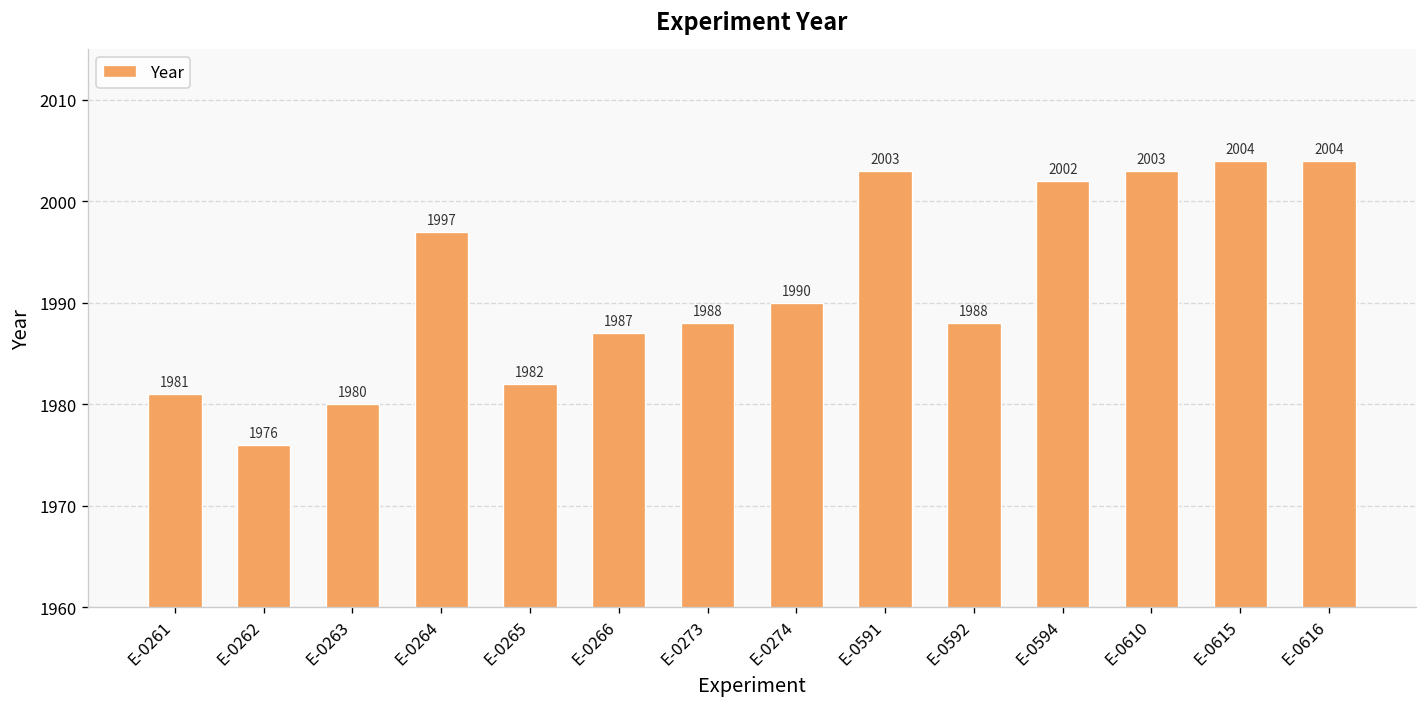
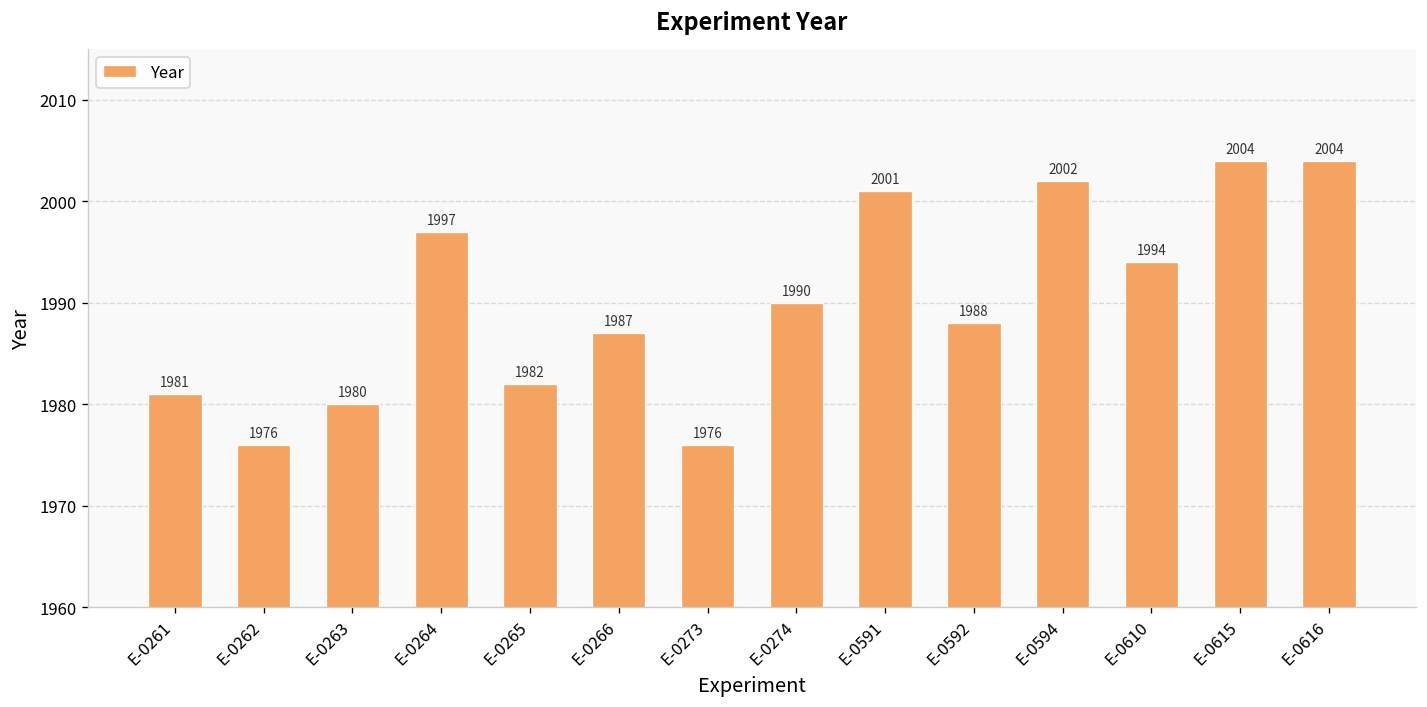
  {
    "E-0261": 1981,
    "E-0262": 1976,
    "E-0263": 1980,
    "E-0264": 1997,
    "E-0265": 1982,
    "E-0266": 1987,
-   "E-0273": 1988,
+   "E-0273": 1976,
    "E-0274": 1990,
-   "E-0591": 2003,
+   "E-0591": 2001,
    "E-0592": 1988,
    "E-0594": 2002,
-   "E-0610": 2003,
+   "E-0610": 1994,
    "E-0615": 2004,
    "E-0616": 2004
  }
